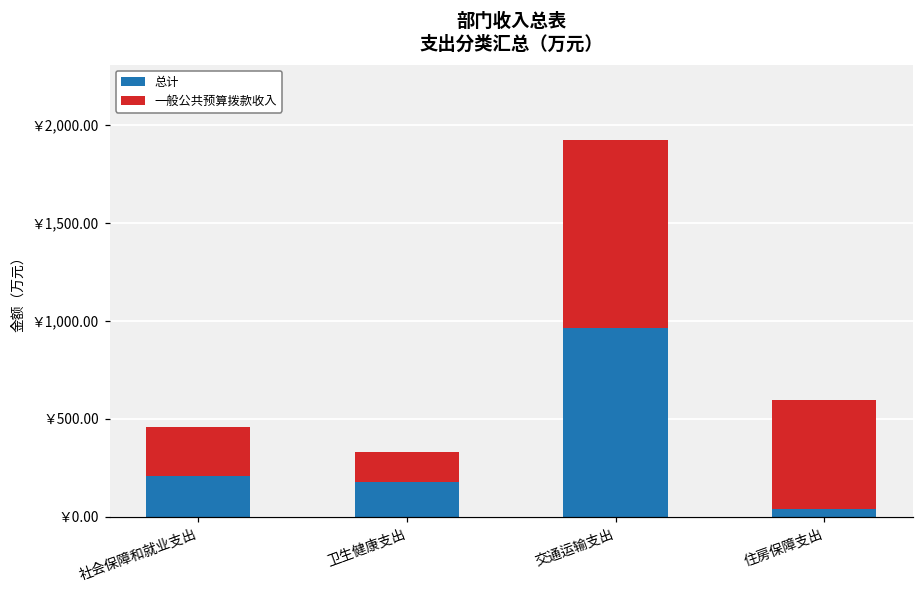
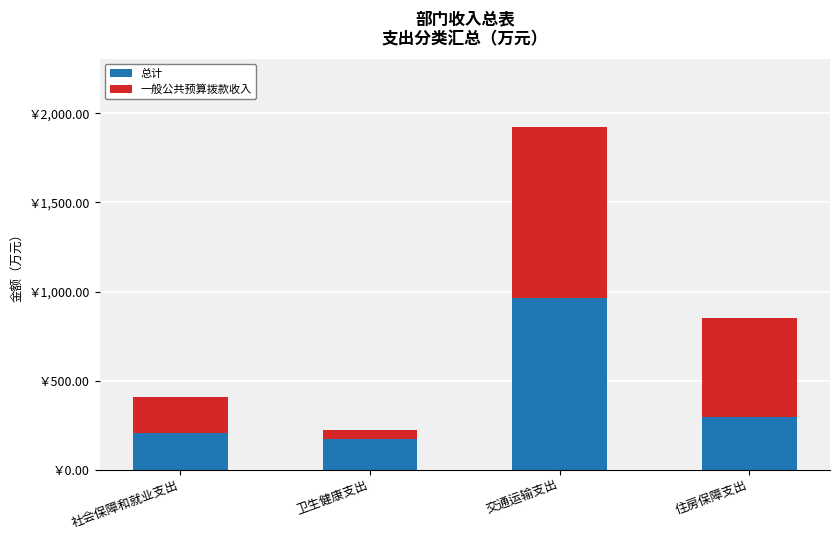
  {
    "总计": {
      "社会保障和就业支出": "￥200",
      "卫生健康支出": "￥170",
      "交通运输支出": "￥960",
-     "住房保障支出": "￥40"
+     "住房保障支出": "￥300"
    },
    "一般公共预算拨款收入": {
-     "社会保障和就业支出": "￥250",
-     "卫生健康支出": "￥160",
+     "社会保障和就业支出": "￥200",
+     "卫生健康支出": "￥50",
      "交通运输支出": "￥960",
      "住房保障支出": "￥560"
    }
  }
